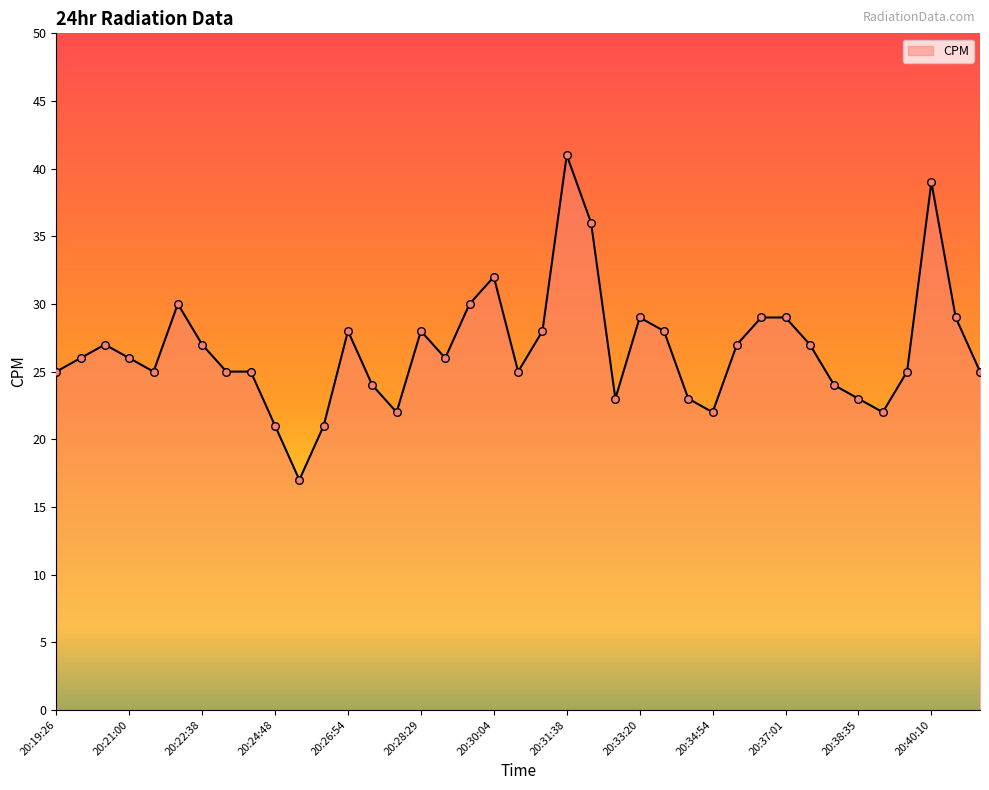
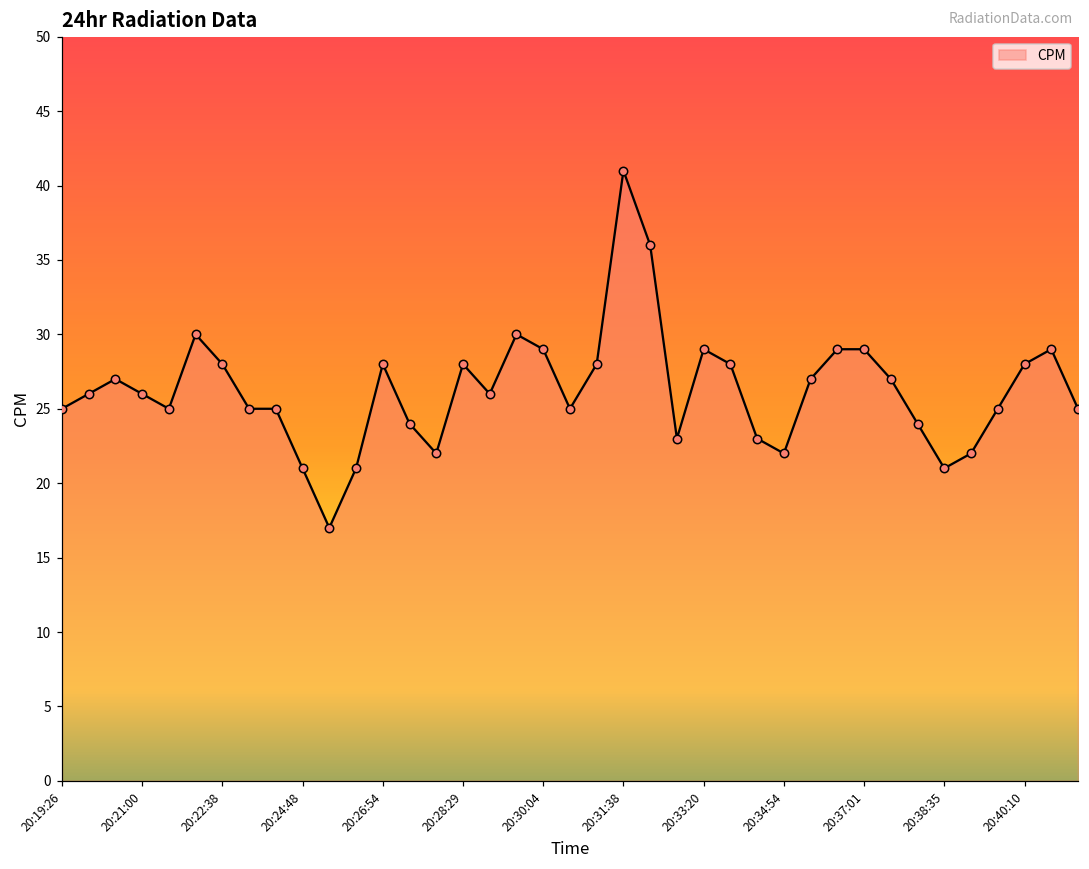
  {
    "20:19:26": 25,
    "20:21:00": 26,
-   "20:22:38": 27,
+   "20:22:38": 28,
    "20:24:48": 21,
    "20:26:54": 28,
    "20:28:29": 28,
-   "20:30:04": 32,
+   "20:30:04": 29,
    "20:31:38": 41,
    "20:33:20": 29,
    "20:34:54": 22,
    "20:37:01": 29,
-   "20:38:35": 23,
-   "20:40:10": 39
+   "20:38:35": 21,
+   "20:40:10": 28
  }
